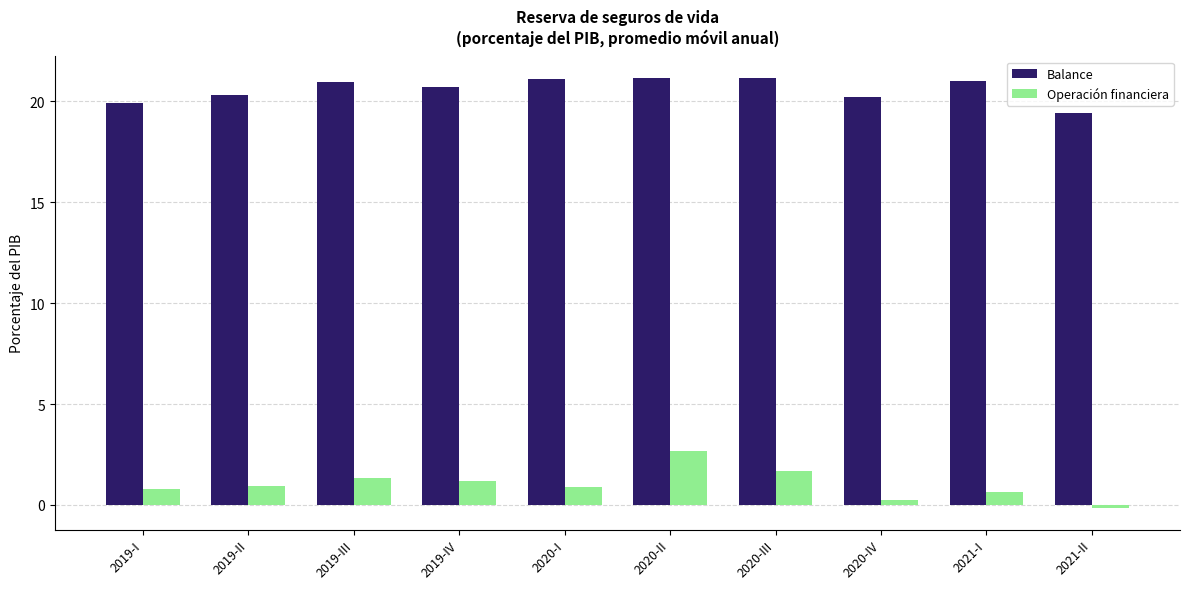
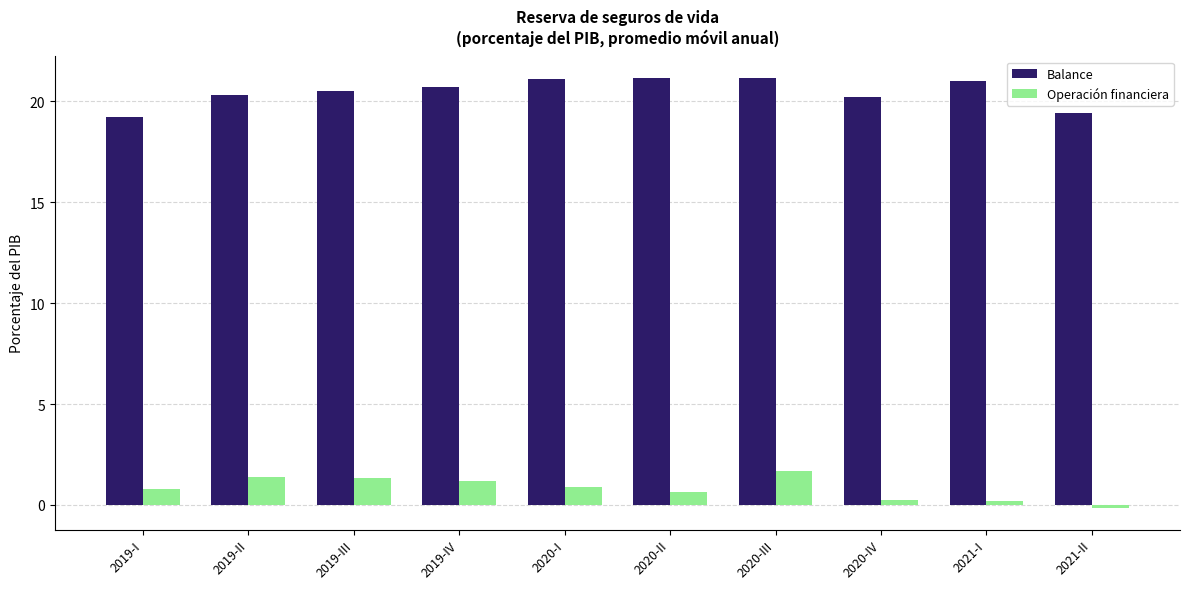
  {
    "Balance": {
-     "2019-I": 19.9,
+     "2019-I": 19.2,
      "2019-II": 20.3,
-     "2019-III": 21.0,
+     "2019-III": 20.5,
      "2019-IV": 20.7,
      "2020-I": 21.1,
      "2020-II": 21.2,
      "2020-III": 21.2,
      "2020-IV": 20.2,
      "2021-I": 21.0,
      "2021-II": 19.4
    },
    "Operación financiera": {
      "2019-I": 0.8,
-     "2019-II": 0.9,
+     "2019-II": 1.4,
      "2019-III": 1.4,
      "2019-IV": 1.2,
      "2020-I": 0.9,
-     "2020-II": 2.7,
+     "2020-II": 0.6,
      "2020-III": 1.7,
      "2020-IV": 0.3,
-     "2021-I": 0.7,
+     "2021-I": 0.2,
      "2021-II": -0.1
    }
  }
